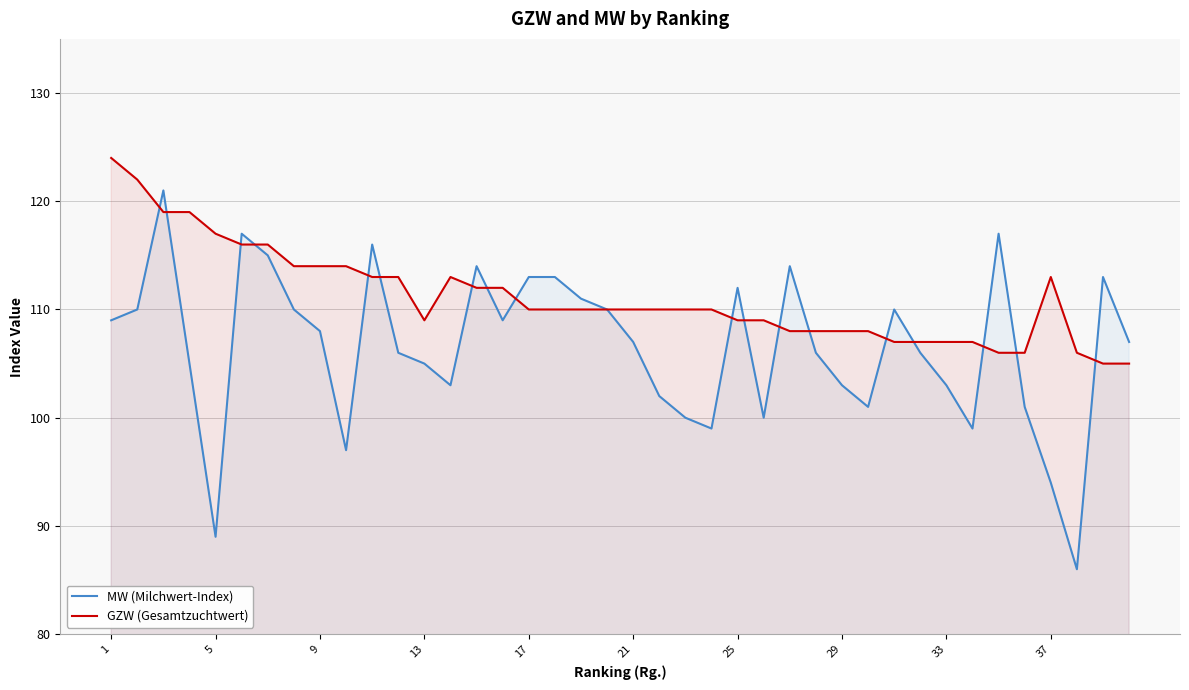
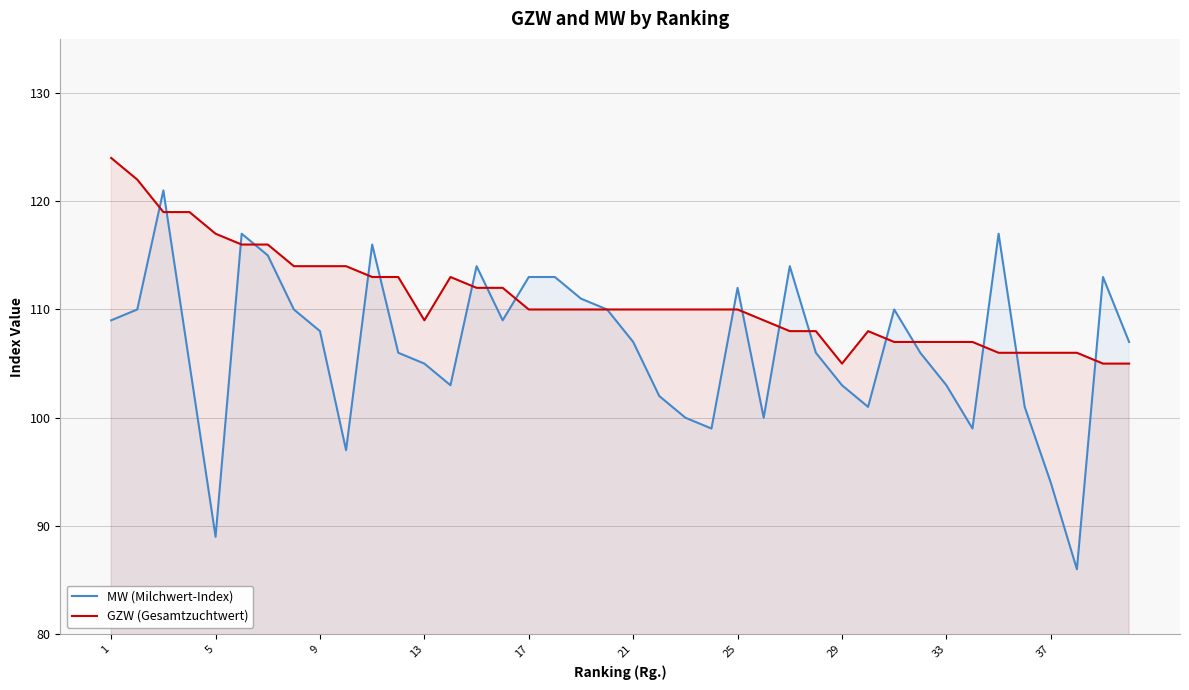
  {
    "MW (Milchwert-Index)": {
      "1": 109,
      "5": 89,
      "9": 108,
      "13": 105,
      "17": 113,
      "21": 107,
      "25": 112,
      "29": 103,
      "33": 103,
      "37": 94
    },
    "GZW (Gesamtzuchtwert)": {
      "1": 124,
      "5": 117,
      "9": 114,
      "13": 109,
      "17": 110,
      "21": 110,
-     "25": 109,
-     "29": 108,
+     "25": 110,
+     "29": 105,
      "33": 107,
-     "37": 113
+     "37": 106
    }
  }
